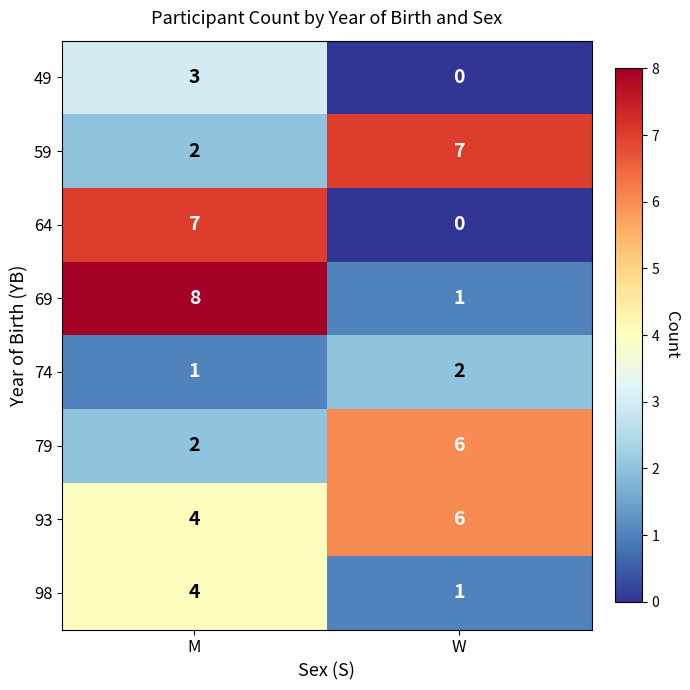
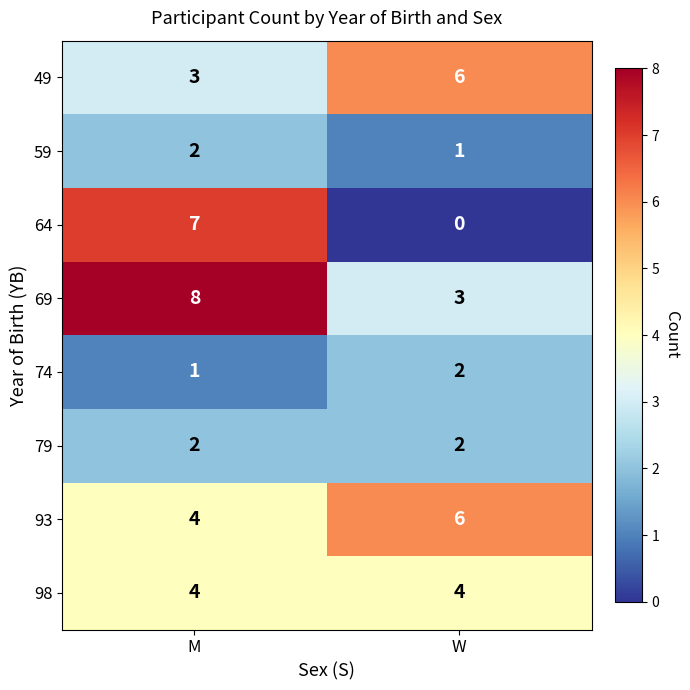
  {
    "49": {
      "M": 3,
-     "W": 0
+     "W": 6
    },
    "59": {
      "M": 2,
-     "W": 7
+     "W": 1
    },
    "64": {
      "M": 7,
      "W": 0
    },
    "69": {
      "M": 8,
-     "W": 1
+     "W": 3
    },
    "74": {
      "M": 1,
      "W": 2
    },
    "79": {
      "M": 2,
-     "W": 6
+     "W": 2
    },
    "93": {
      "M": 4,
      "W": 6
    },
    "98": {
      "M": 4,
-     "W": 1
+     "W": 4
    }
  }
